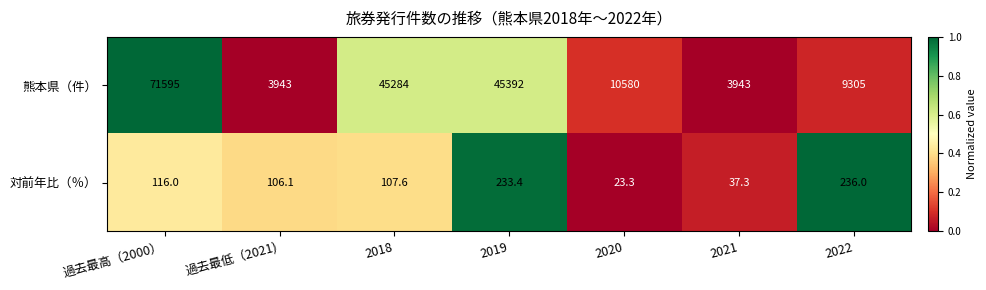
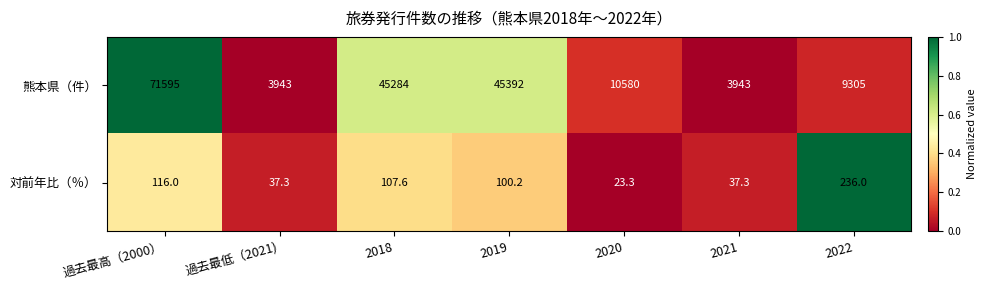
  {
    "熊本県（件）": {
      "過去最高（2000）": 71595,
      "過去最低（2021)": 3943,
      "2018": 45284,
      "2019": 45392,
      "2020": 10580,
      "2021": 3943,
      "2022": 9305
    },
    "対前年比（％）": {
      "過去最高（2000）": 116.0,
-     "過去最低（2021)": 106.1,
+     "過去最低（2021)": 37.3,
      "2018": 107.6,
-     "2019": 233.4,
+     "2019": 100.2,
      "2020": 23.3,
      "2021": 37.3,
      "2022": 236.0
    }
  }
